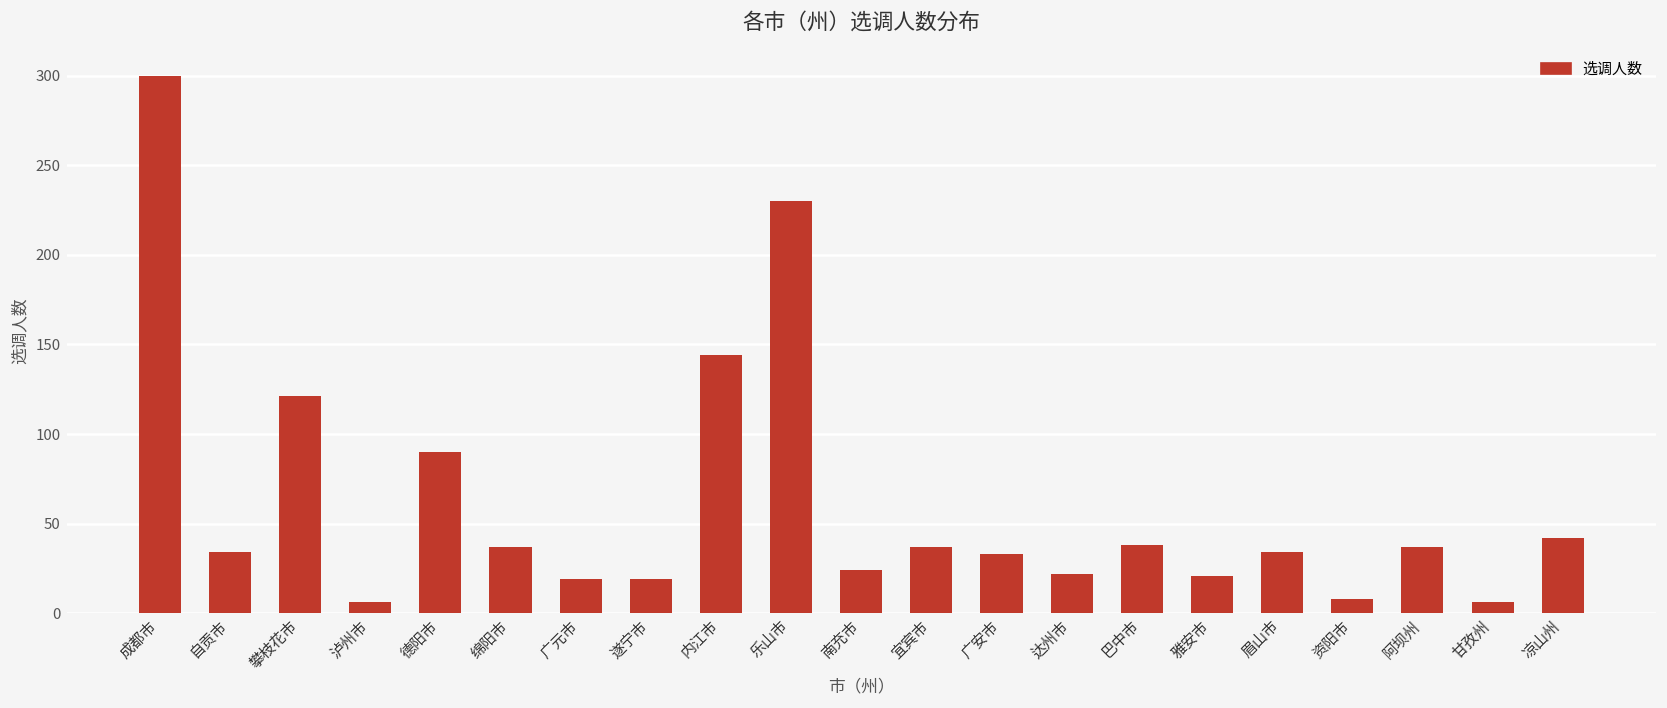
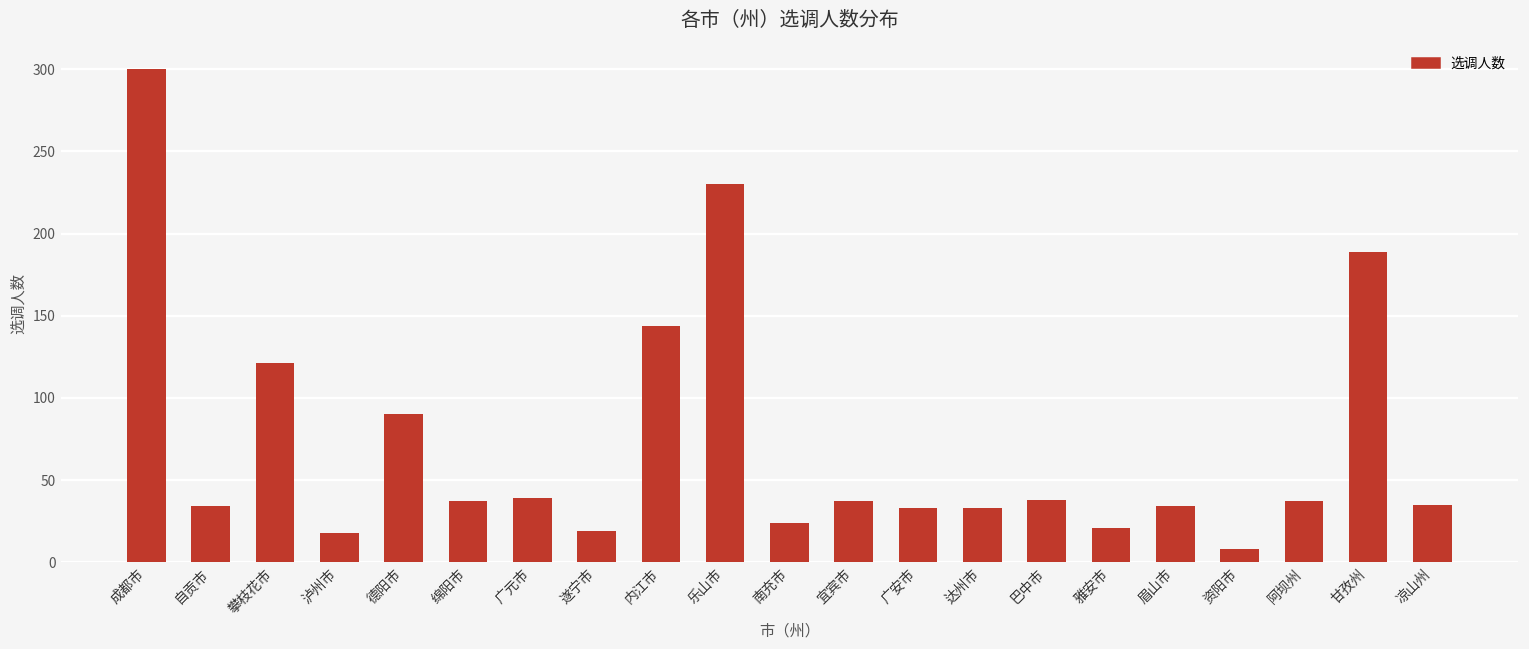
  {
    "成都市": 300,
    "自贡市": 34,
    "攀枝花市": 121,
-   "泸州市": 6,
+   "泸州市": 18,
    "德阳市": 90,
    "绵阳市": 37,
-   "广元市": 19,
+   "广元市": 39,
    "遂宁市": 19,
    "内江市": 144,
    "乐山市": 230,
    "南充市": 24,
    "宜宾市": 37,
    "广安市": 33,
-   "达州市": 22,
+   "达州市": 33,
    "巴中市": 38,
    "雅安市": 21,
    "眉山市": 34,
    "资阳市": 8,
    "阿坝州": 37,
-   "甘孜州": 6,
-   "凉山州": 42
+   "甘孜州": 189,
+   "凉山州": 35
  }
